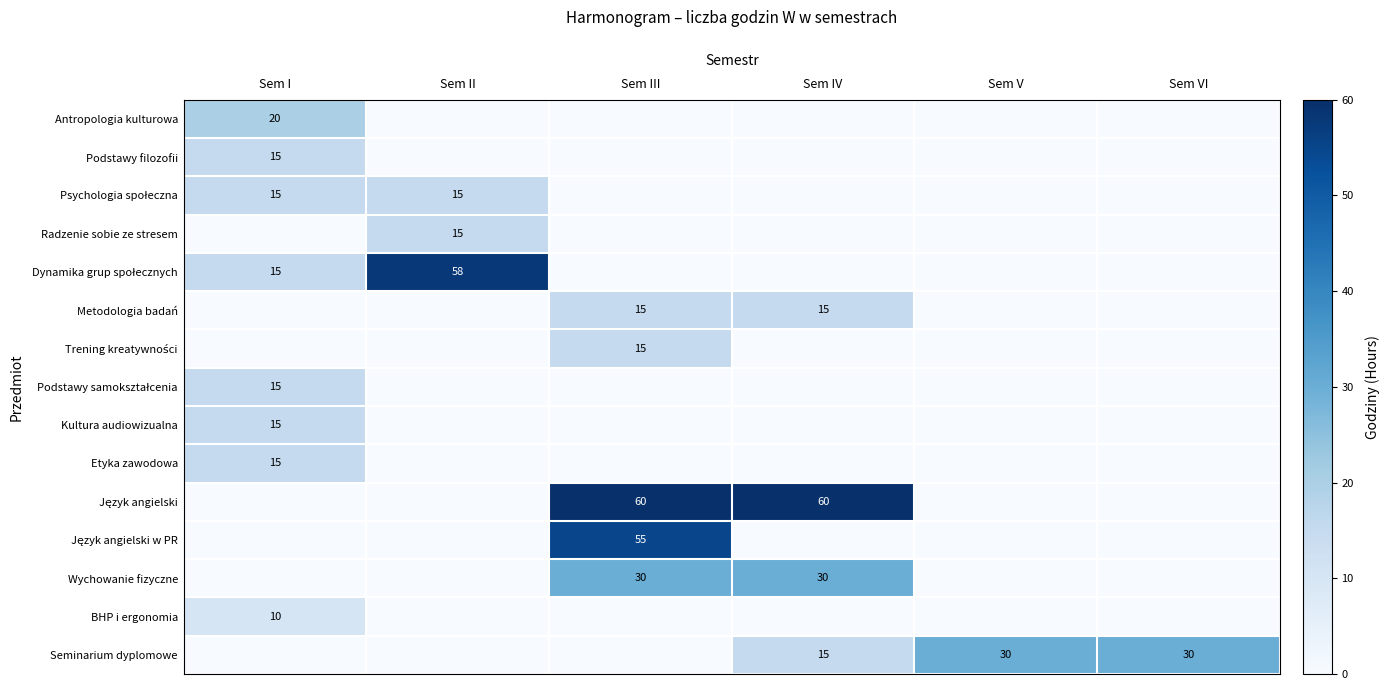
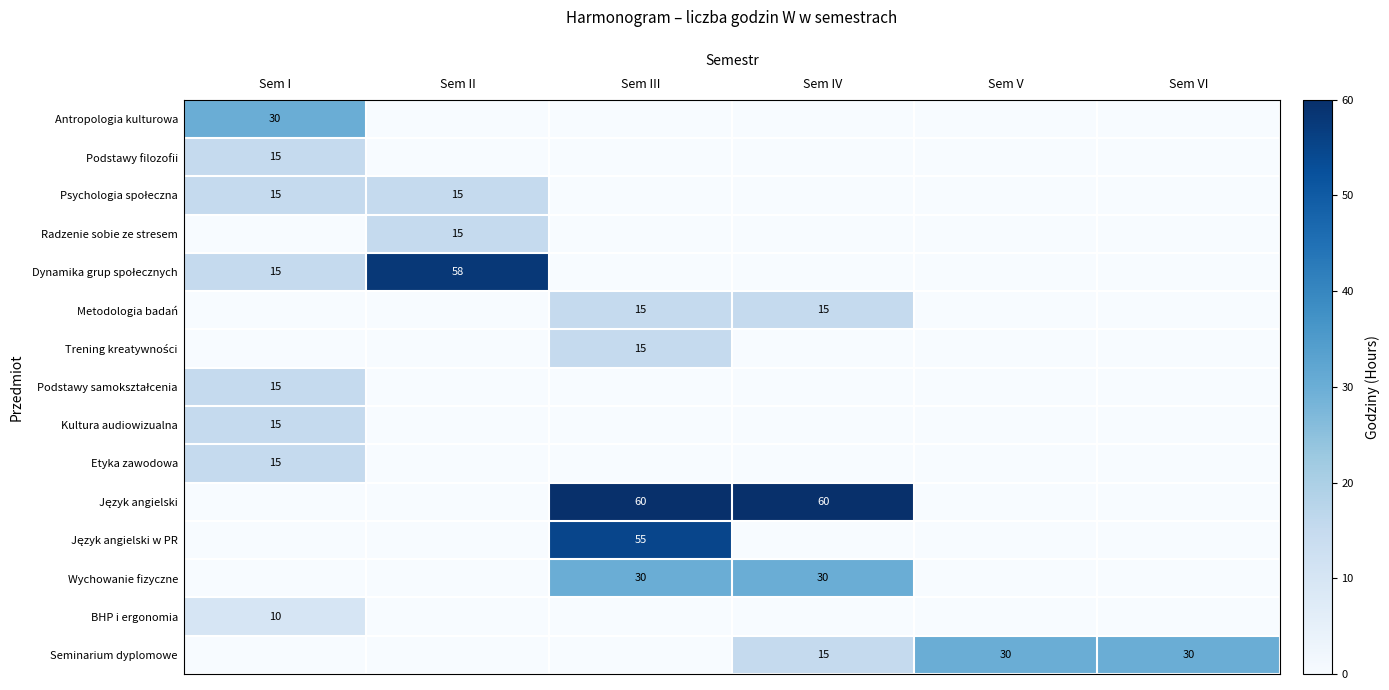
  {
    "Antropologia kulturowa": {
-     "Sem I": 20
+     "Sem I": 30
    },
    "Podstawy filozofii": {
      "Sem I": 15
    },
    "Psychologia społeczna": {
      "Sem I": 15,
      "Sem II": 15
    },
    "Radzenie sobie ze stresem": {
      "Sem II": 15
    },
    "Dynamika grup społecznych": {
      "Sem I": 15,
      "Sem II": 58
    },
    "Metodologia badań": {
      "Sem III": 15,
      "Sem IV": 15
    },
    "Trening kreatywności": {
      "Sem III": 15
    },
    "Podstawy samokształcenia": {
      "Sem I": 15
    },
    "Kultura audiowizualna": {
      "Sem I": 15
    },
    "Etyka zawodowa": {
      "Sem I": 15
    },
    "Język angielski": {
      "Sem III": 60,
      "Sem IV": 60
    },
    "Język angielski w PR": {
      "Sem III": 55
    },
    "Wychowanie fizyczne": {
      "Sem III": 30,
      "Sem IV": 30
    },
    "BHP i ergonomia": {
      "Sem I": 10
    },
    "Seminarium dyplomowe": {
      "Sem IV": 15,
      "Sem V": 30,
      "Sem VI": 30
    }
  }
